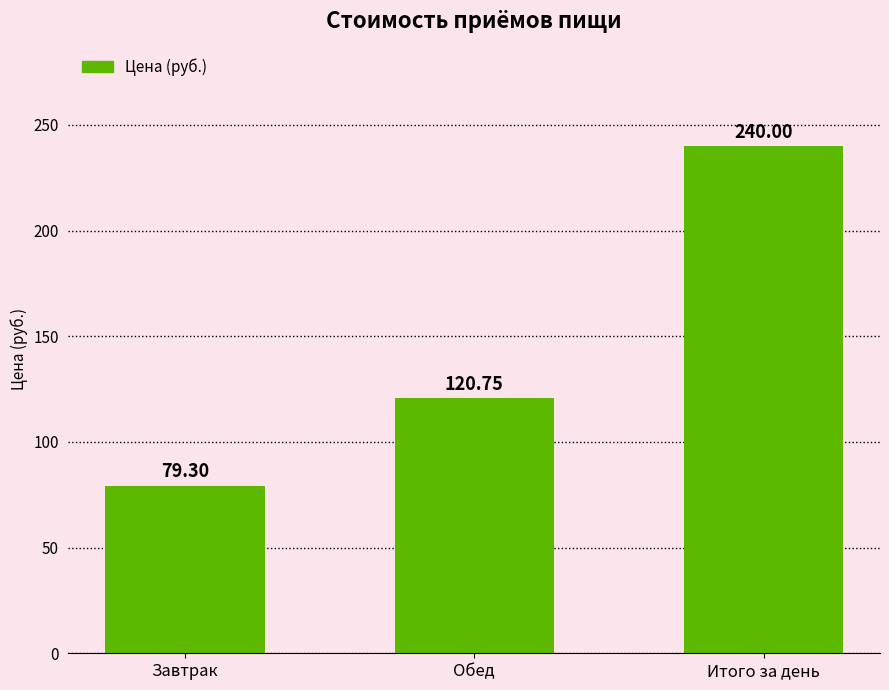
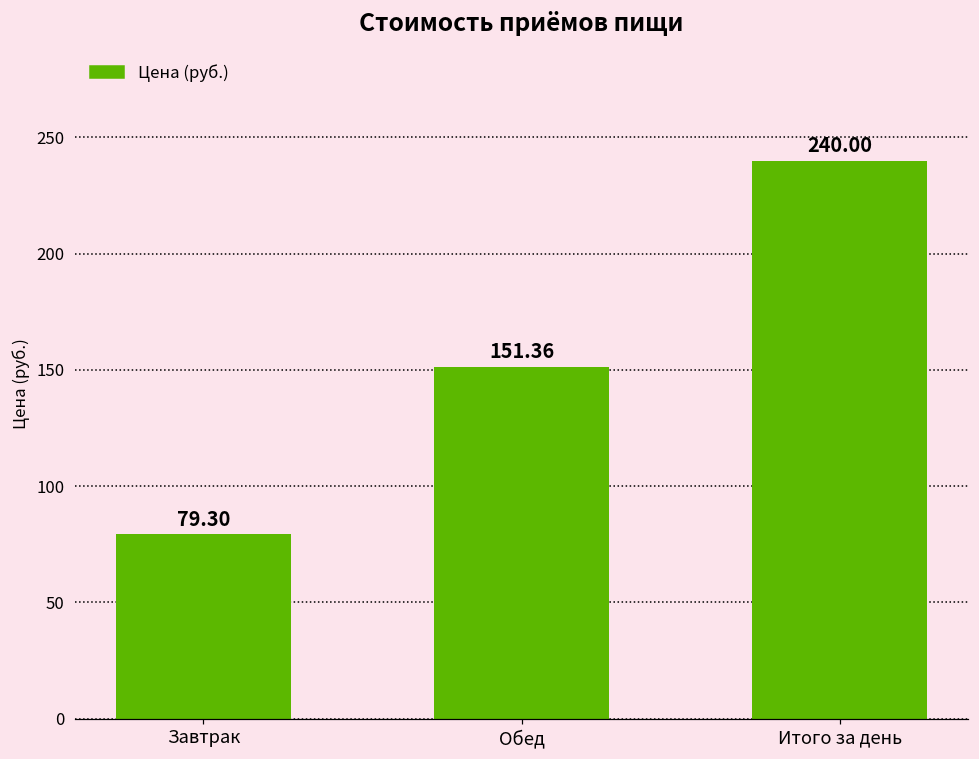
  {
    "Завтрак": 79.30,
-   "Обед": 120.75,
+   "Обед": 151.36,
    "Итого за день": 240.00
  }
